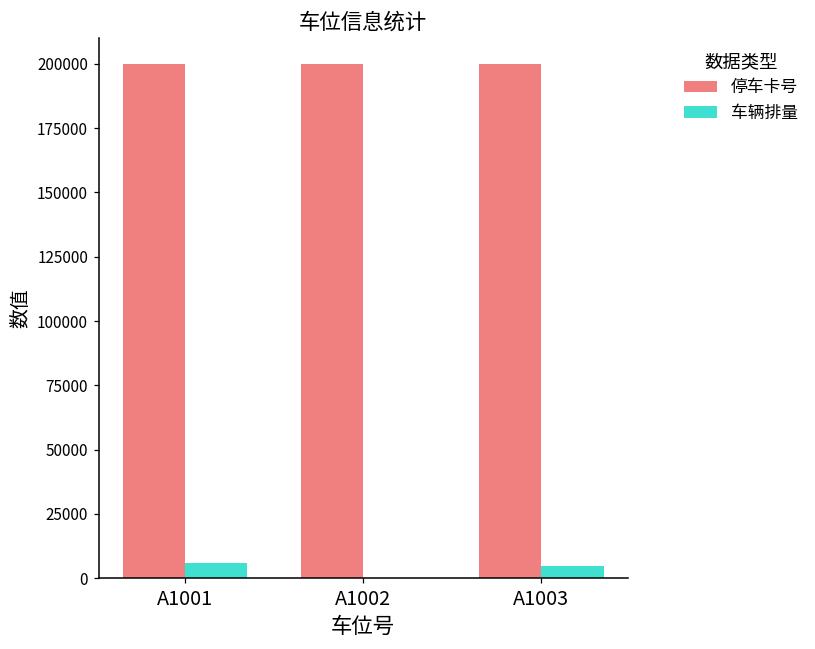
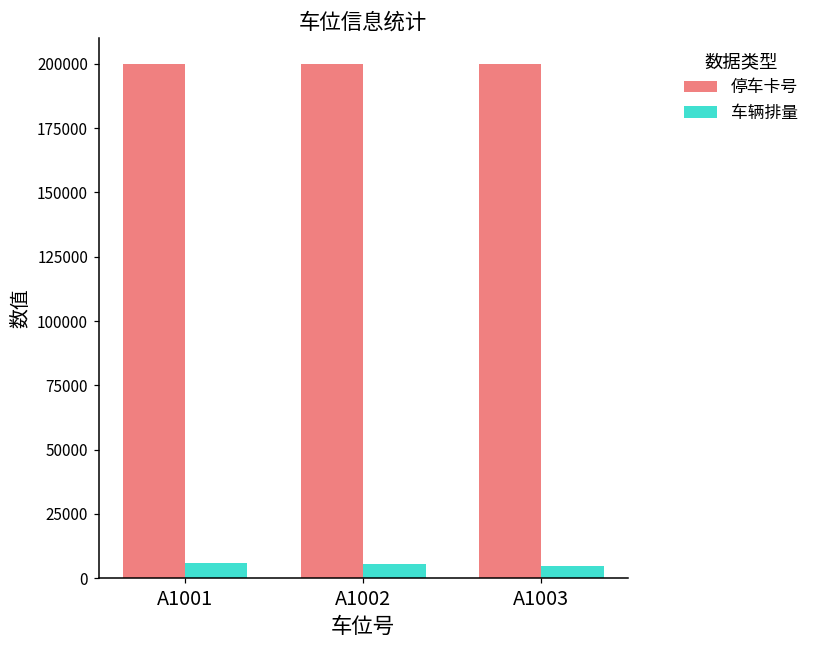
  {
    "停车卡号": {
      "A1001": 200000,
      "A1002": 200000,
      "A1003": 200000
    },
    "车辆排量": {
      "A1001": 6000,
-     "A1002": 0,
+     "A1002": 5000,
      "A1003": 5000
    }
  }
